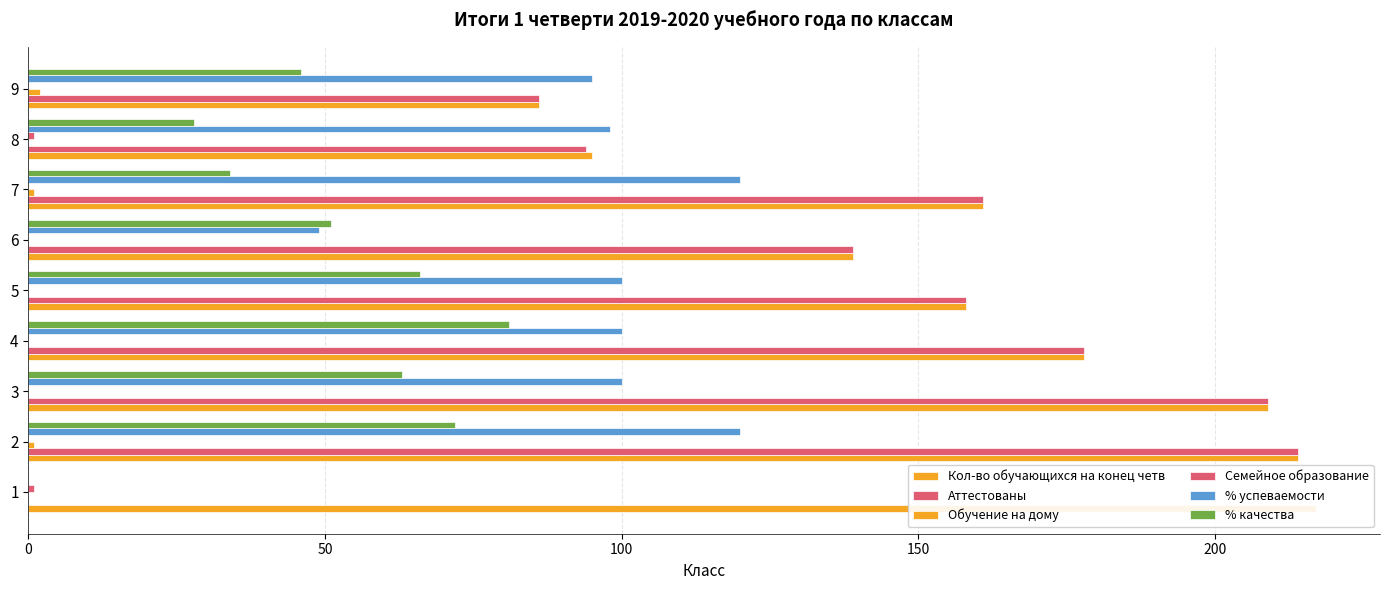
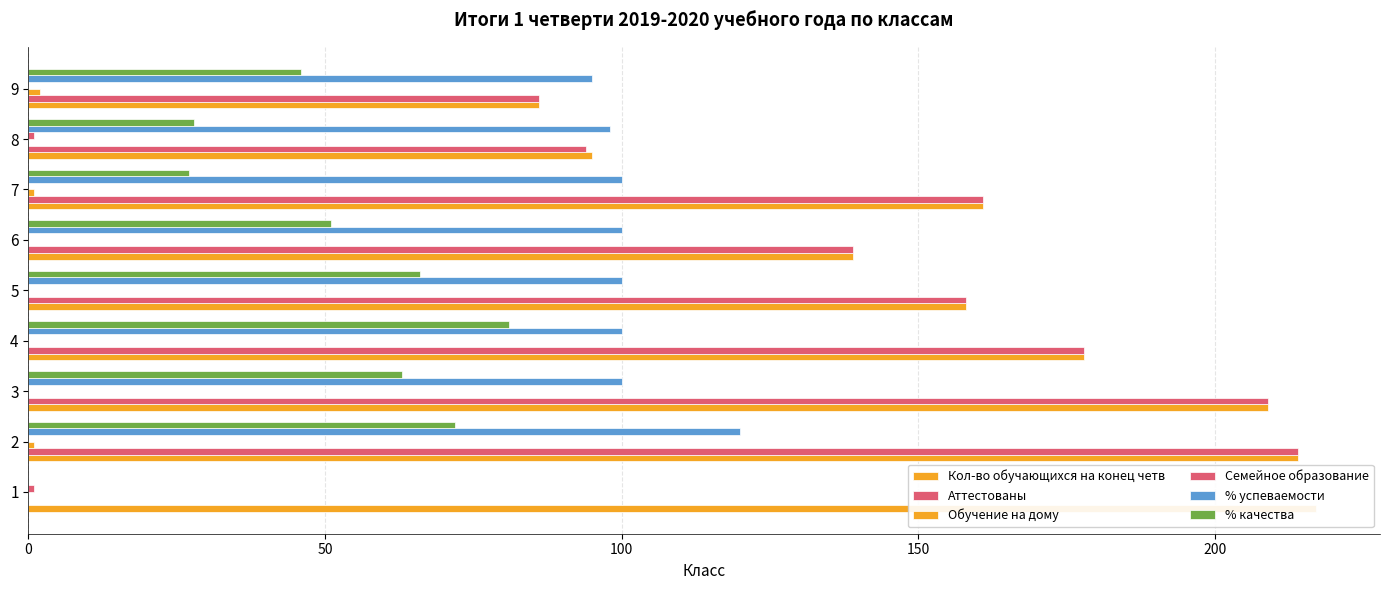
  {
    "% успеваемости": {
      "9": 95,
      "8": 98,
-     "7": 120,
-     "6": 49,
+     "7": 100,
+     "6": 100,
      "5": 100,
      "4": 100,
      "3": 100,
      "2": 120,
      "1": 0
    },
    "% качества": {
      "9": 46,
      "8": 28,
-     "7": 34,
+     "7": 27,
      "6": 51,
      "5": 66,
      "4": 81,
      "3": 63,
      "2": 72,
      "1": 0
    }
  }
